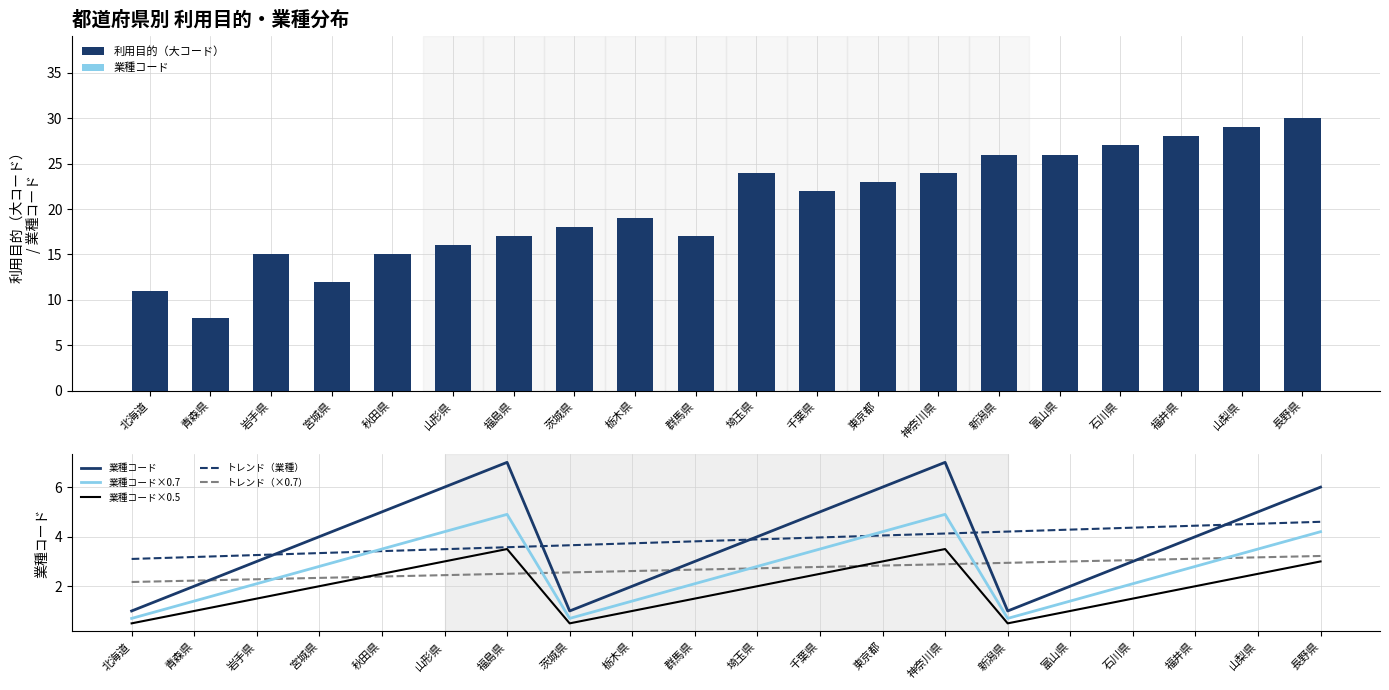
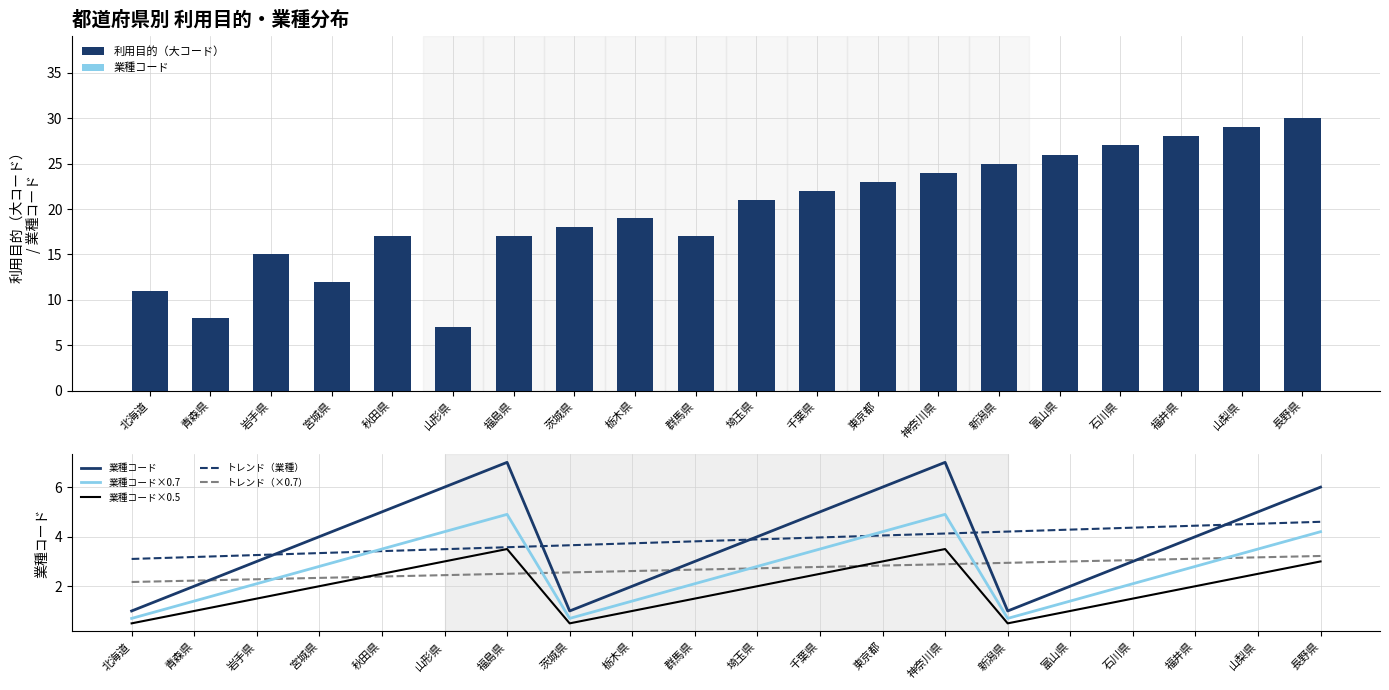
  {
    "都道府県別 利用目的・業種分布": {
      "利用目的（大コード）": {
        "北海道": 11,
        "青森県": 8,
        "岩手県": 15,
        "宮城県": 12,
-       "秋田県": 15,
-       "山形県": 16,
+       "秋田県": 17,
+       "山形県": 7,
        "福島県": 17,
        "茨城県": 18,
        "栃木県": 19,
        "群馬県": 17,
-       "埼玉県": 24,
+       "埼玉県": 21,
        "千葉県": 22,
        "東京都": 23,
        "神奈川県": 24,
-       "新潟県": 26,
+       "新潟県": 25,
        "富山県": 26,
        "石川県": 27,
        "福井県": 28,
        "山梨県": 29,
        "長野県": 30
      }
    }
  }
